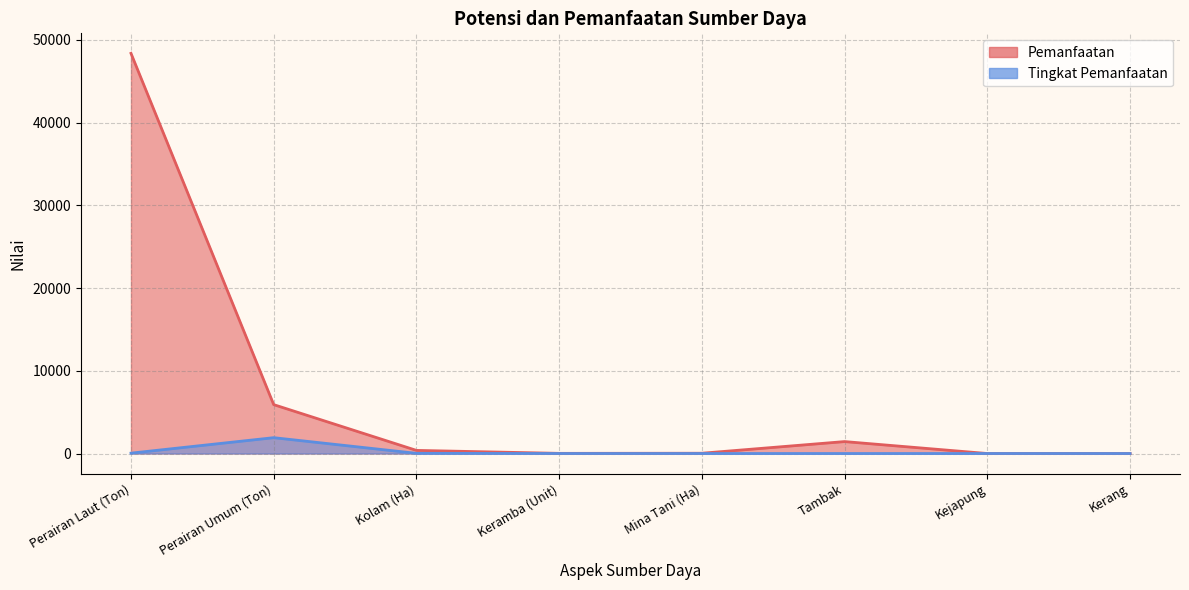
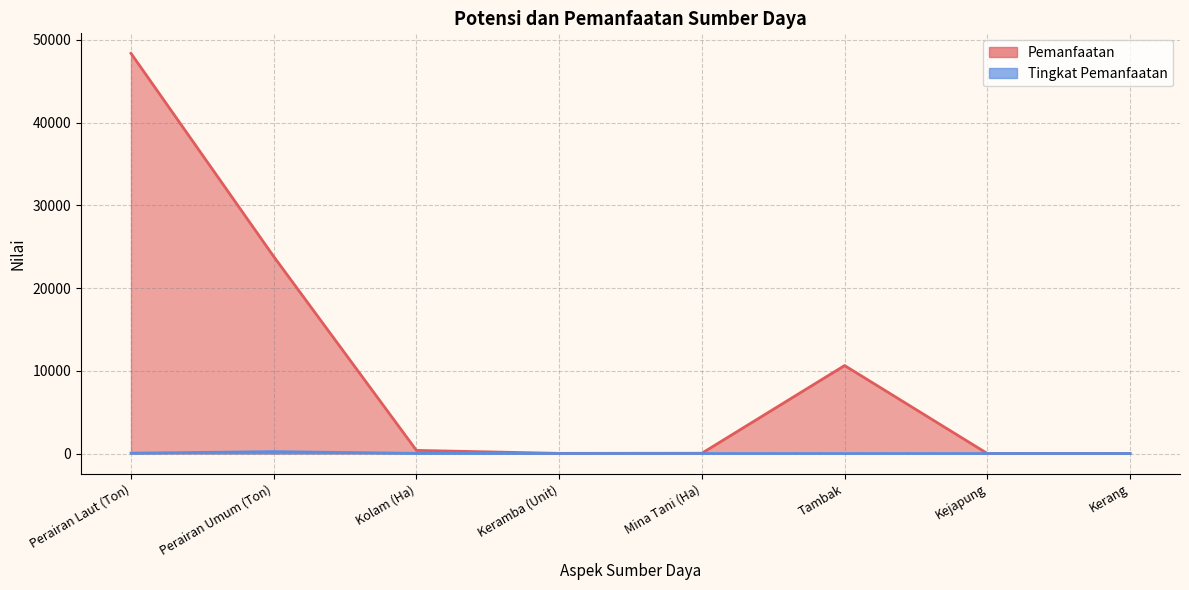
  {
    "Pemanfaatan": {
      "Perairan Laut (Ton)": 48000,
-     "Perairan Umum (Ton)": 6000,
+     "Perairan Umum (Ton)": 24000,
      "Kolam (Ha)": 0,
-     "Tambak": 1000
+     "Tambak": 11000
    },
    "Tingkat Pemanfaatan": {
      "Perairan Laut (Ton)": 0,
-     "Perairan Umum (Ton)": 2000,
+     "Perairan Umum (Ton)": 0,
      "Kolam (Ha)": 0,
      "Tambak": 0
    }
  }
